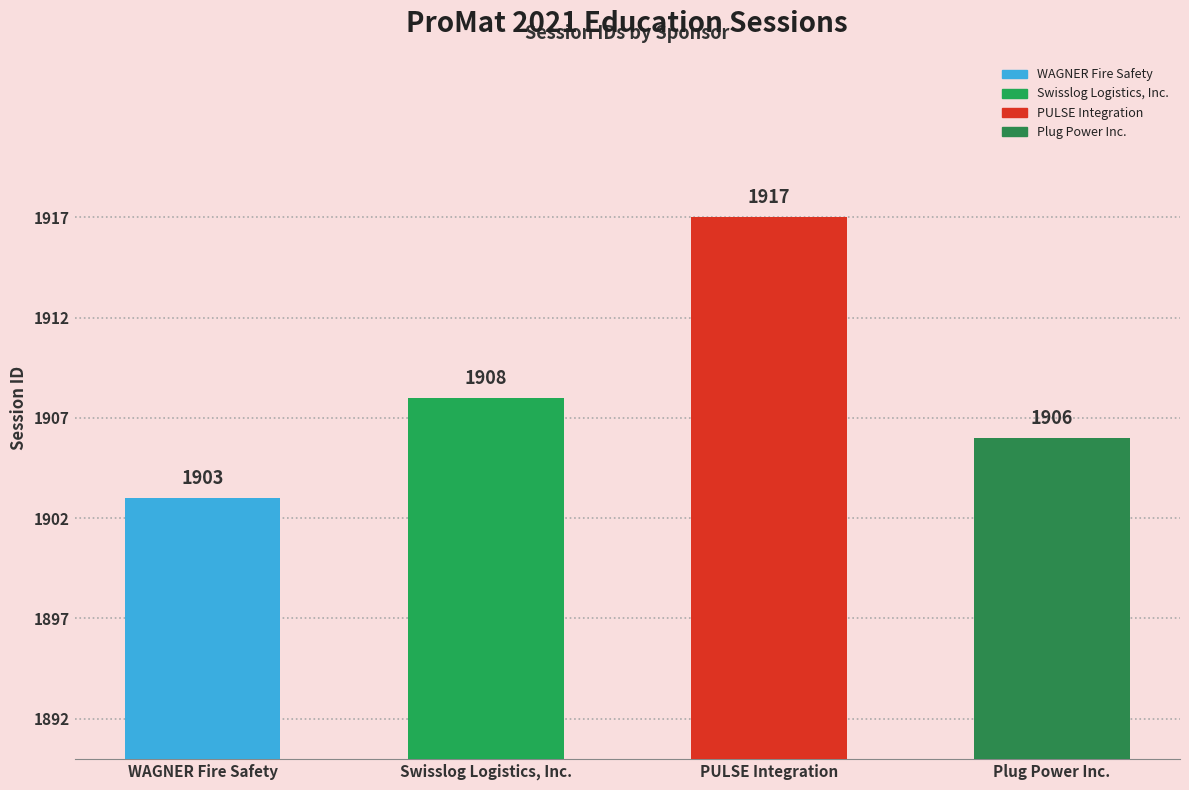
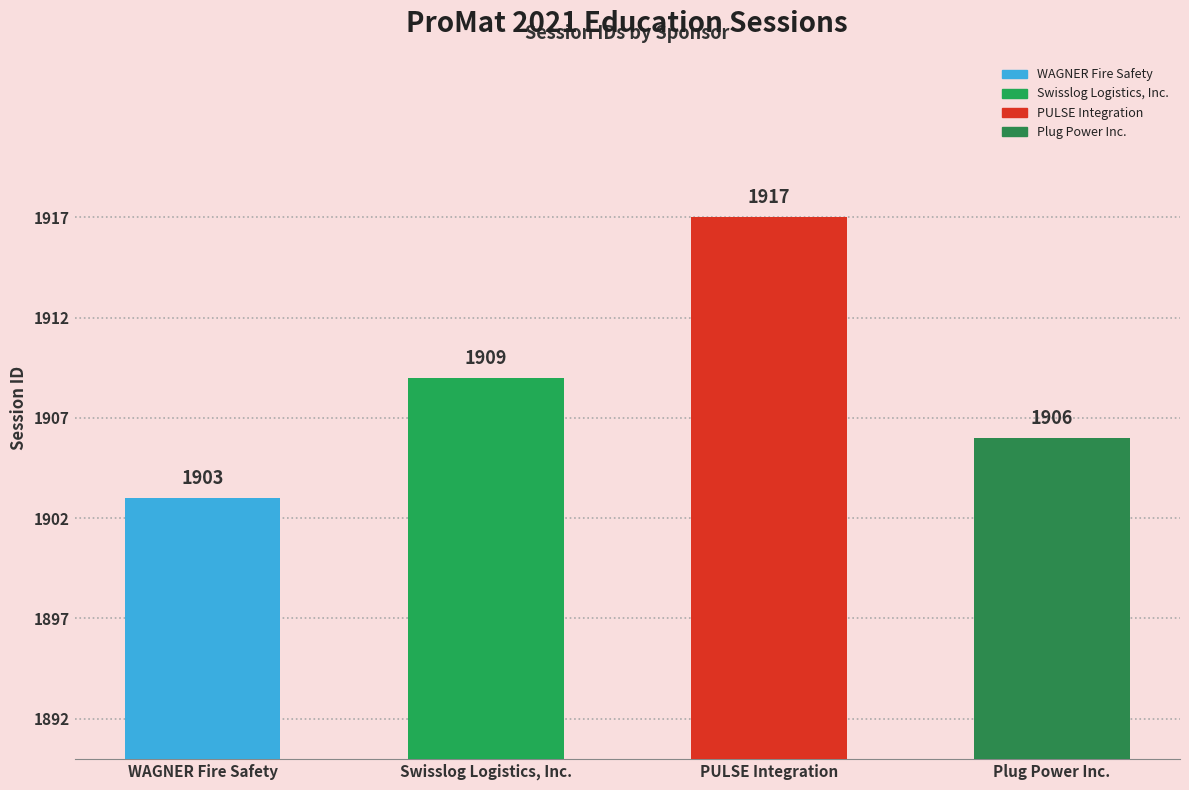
  {
    "WAGNER Fire Safety": 1903,
-   "Swisslog Logistics, Inc.": 1908,
+   "Swisslog Logistics, Inc.": 1909,
    "PULSE Integration": 1917,
    "Plug Power Inc.": 1906
  }
